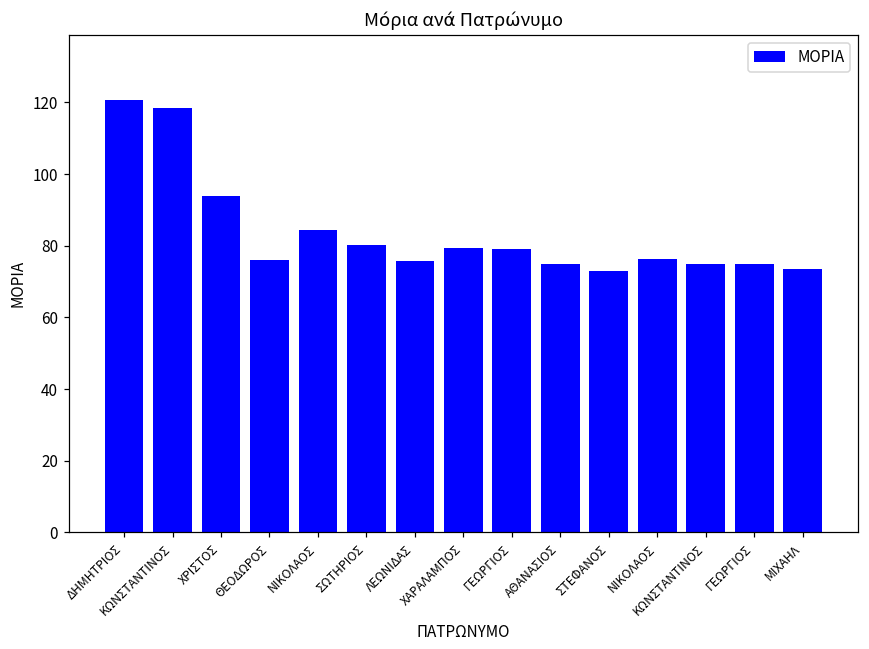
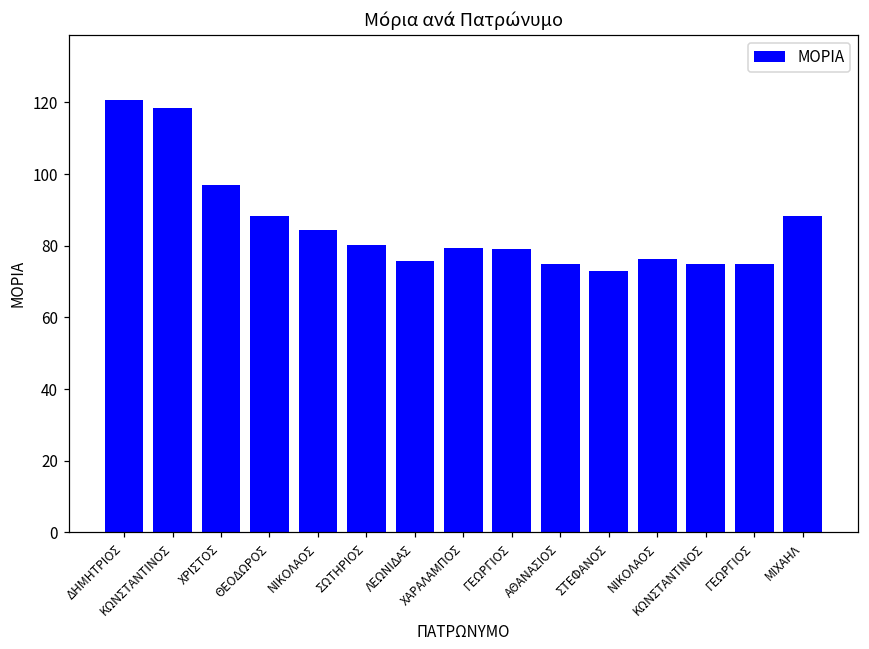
  {
    "ΔΗΜΗΤΡΙΟΣ": 121,
-   "ΧΡΙΣΤΟΣ": 94,
-   "ΘΕΟΔΩΡΟΣ": 76,
+   "ΧΡΙΣΤΟΣ": 97,
+   "ΘΕΟΔΩΡΟΣ": 88,
    "ΣΩΤΗΡΙΟΣ": 80,
    "ΛΕΩΝΙΔΑΣ": 76,
    "ΧΑΡΑΛΑΜΠΟΣ": 79,
    "ΑΘΑΝΑΣΙΟΣ": 75,
    "ΣΤΕΦΑΝΟΣ": 73,
-   "ΜΙΧΑΗΛ": 74
+   "ΜΙΧΑΗΛ": 88
  }
